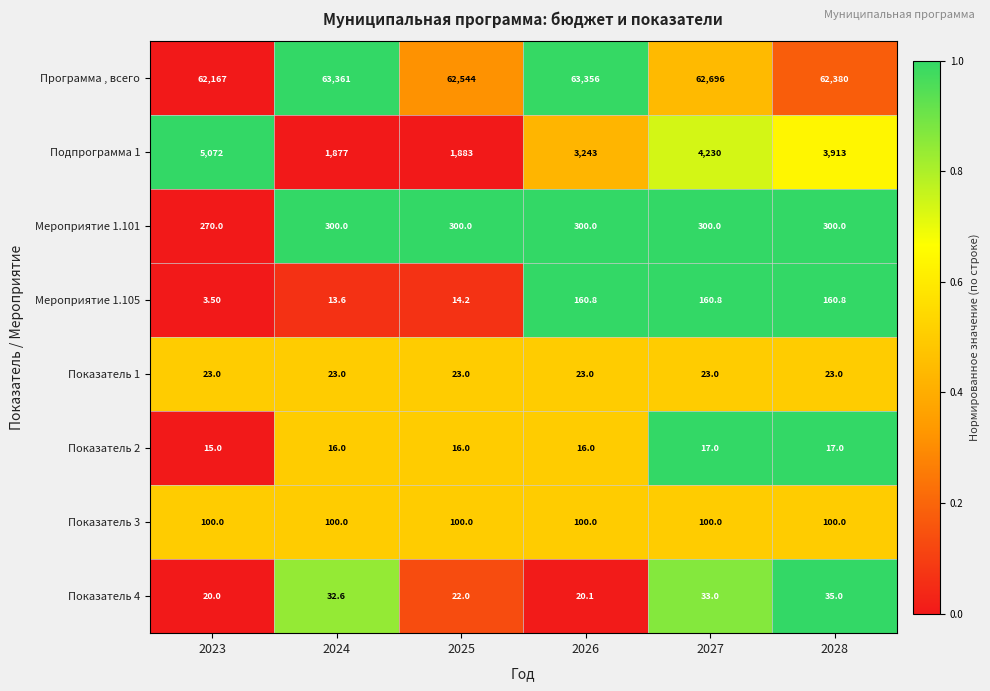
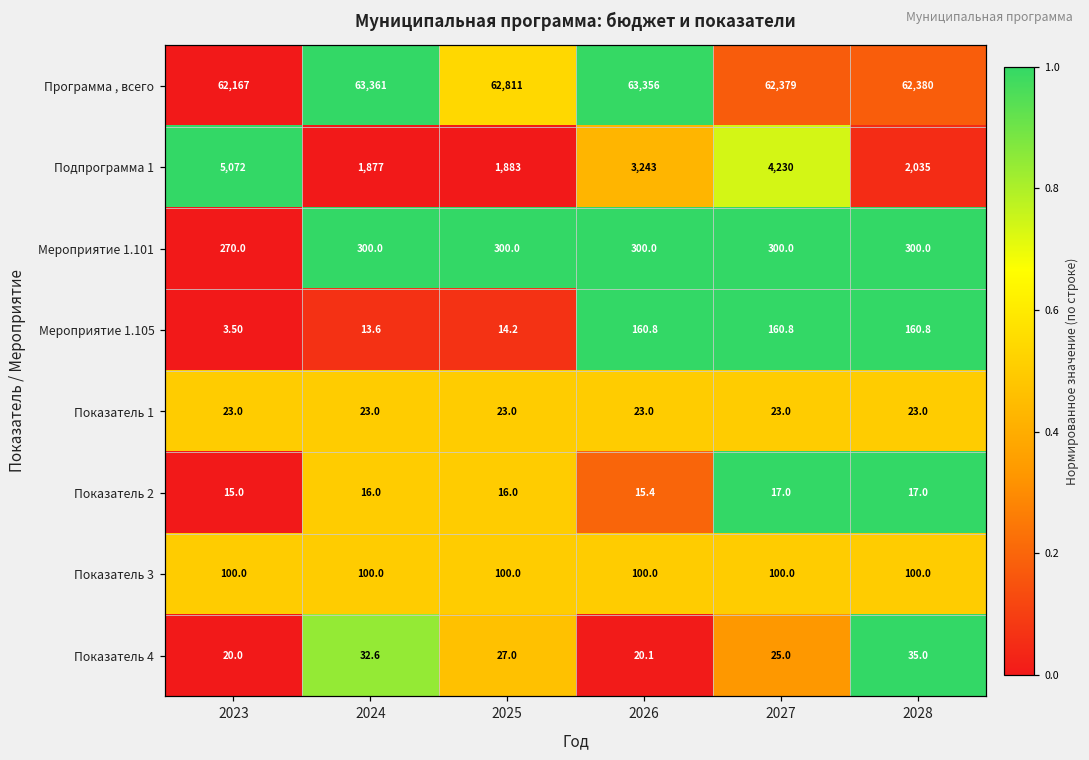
  {
    "Программа , всего": {
      "2023": "62,167",
      "2024": "63,361",
-     "2025": "62,544",
+     "2025": "62,811",
      "2026": "63,356",
-     "2027": "62,696",
+     "2027": "62,379",
      "2028": "62,380"
    },
    "Подпрограмма 1": {
      "2023": "5,072",
      "2024": "1,877",
      "2025": "1,883",
      "2026": "3,243",
      "2027": "4,230",
-     "2028": "3,913"
+     "2028": "2,035"
    },
    "Мероприятие 1.101": {
      "2023": "270.0",
      "2024": "300.0",
      "2025": "300.0",
      "2026": "300.0",
      "2027": "300.0",
      "2028": "300.0"
    },
    "Мероприятие 1.105": {
      "2023": "3.50",
      "2024": "13.6",
      "2025": "14.2",
      "2026": "160.8",
      "2027": "160.8",
      "2028": "160.8"
    },
    "Показатель 1": {
      "2023": "23.0",
      "2024": "23.0",
      "2025": "23.0",
      "2026": "23.0",
      "2027": "23.0",
      "2028": "23.0"
    },
    "Показатель 2": {
      "2023": "15.0",
      "2024": "16.0",
      "2025": "16.0",
-     "2026": "16.0",
+     "2026": "15.4",
      "2027": "17.0",
      "2028": "17.0"
    },
    "Показатель 3": {
      "2023": "100.0",
      "2024": "100.0",
      "2025": "100.0",
      "2026": "100.0",
      "2027": "100.0",
      "2028": "100.0"
    },
    "Показатель 4": {
      "2023": "20.0",
      "2024": "32.6",
-     "2025": "22.0",
+     "2025": "27.0",
      "2026": "20.1",
-     "2027": "33.0",
+     "2027": "25.0",
      "2028": "35.0"
    }
  }
